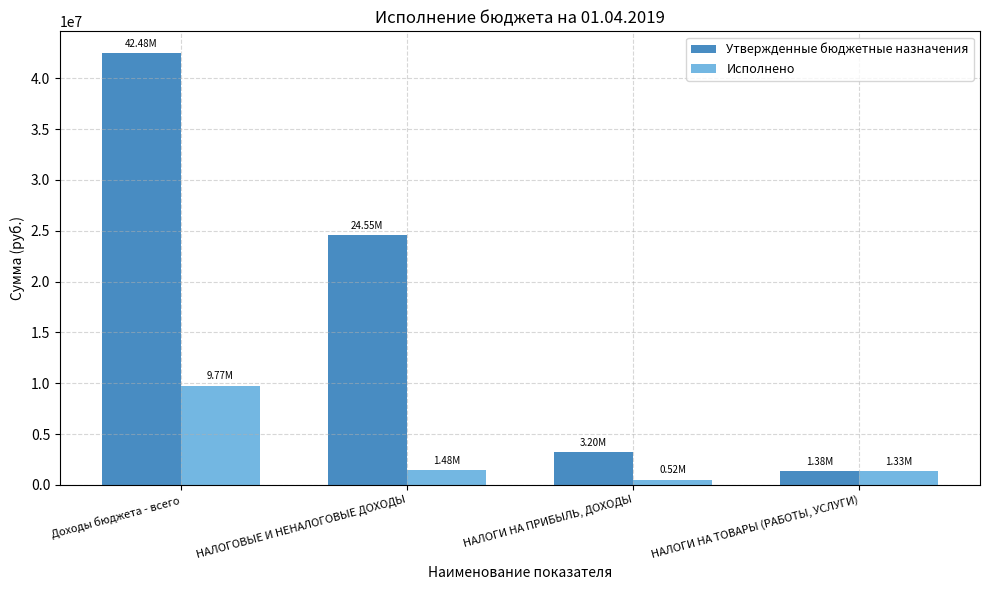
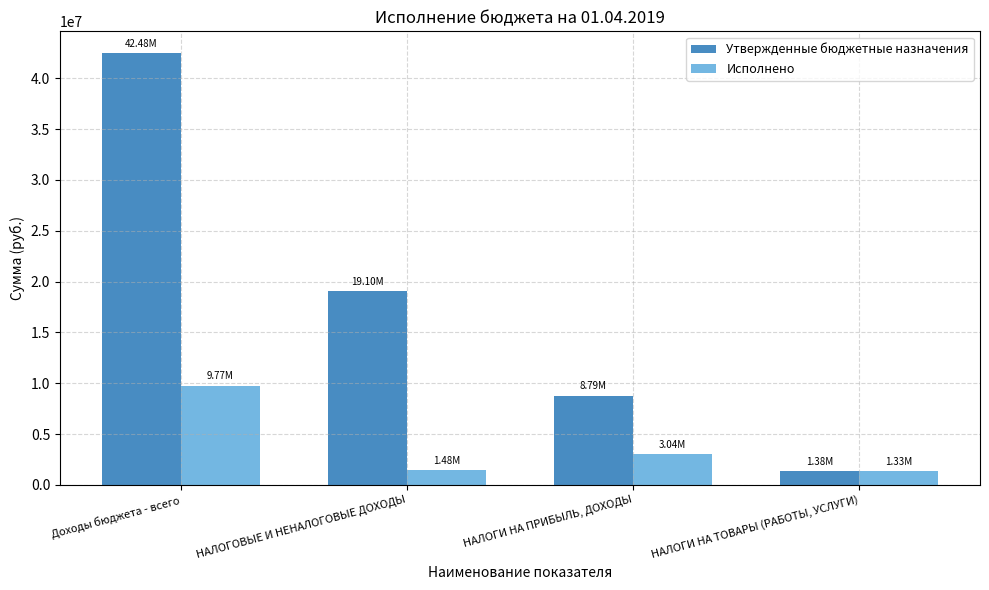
  {
    "Утвержденные бюджетные назначения": {
      "Доходы бюджета - всего": "42.48M",
-     "НАЛОГОВЫЕ И НЕНАЛОГОВЫЕ ДОХОДЫ": "24.55M",
-     "НАЛОГИ НА ПРИБЫЛЬ, ДОХОДЫ": "3.20M",
+     "НАЛОГОВЫЕ И НЕНАЛОГОВЫЕ ДОХОДЫ": "19.10M",
+     "НАЛОГИ НА ПРИБЫЛЬ, ДОХОДЫ": "8.79M",
      "НАЛОГИ НА ТОВАРЫ (РАБОТЫ, УСЛУГИ)": "1.38M"
    },
    "Исполнено": {
      "Доходы бюджета - всего": "9.77M",
      "НАЛОГОВЫЕ И НЕНАЛОГОВЫЕ ДОХОДЫ": "1.48M",
-     "НАЛОГИ НА ПРИБЫЛЬ, ДОХОДЫ": "0.52M",
+     "НАЛОГИ НА ПРИБЫЛЬ, ДОХОДЫ": "3.04M",
      "НАЛОГИ НА ТОВАРЫ (РАБОТЫ, УСЛУГИ)": "1.33M"
    }
  }
